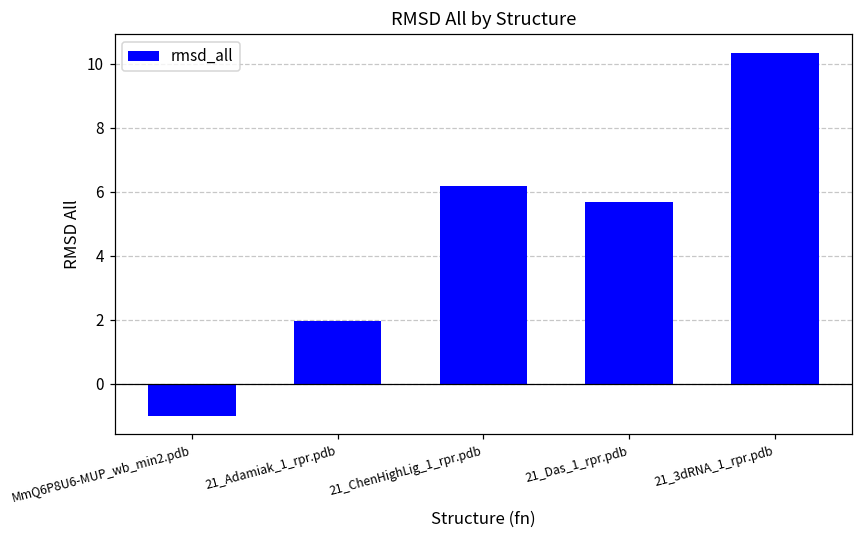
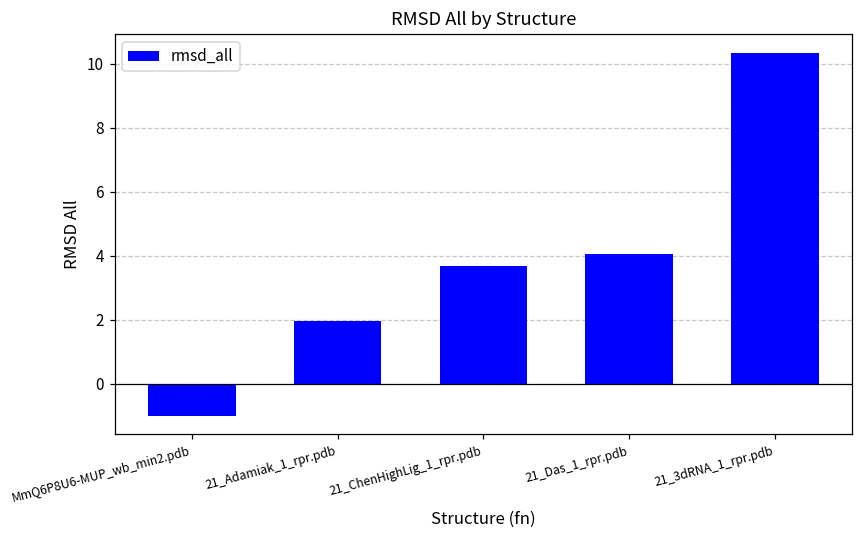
  {
    "MmQ6P8U6-MUP_wb_min2.pdb": -1.0,
    "21_Adamiak_1_rpr.pdb": 2.0,
-   "21_ChenHighLig_1_rpr.pdb": 6.2,
-   "21_Das_1_rpr.pdb": 5.7,
+   "21_ChenHighLig_1_rpr.pdb": 3.7,
+   "21_Das_1_rpr.pdb": 4.1,
    "21_3dRNA_1_rpr.pdb": 10.3
  }
